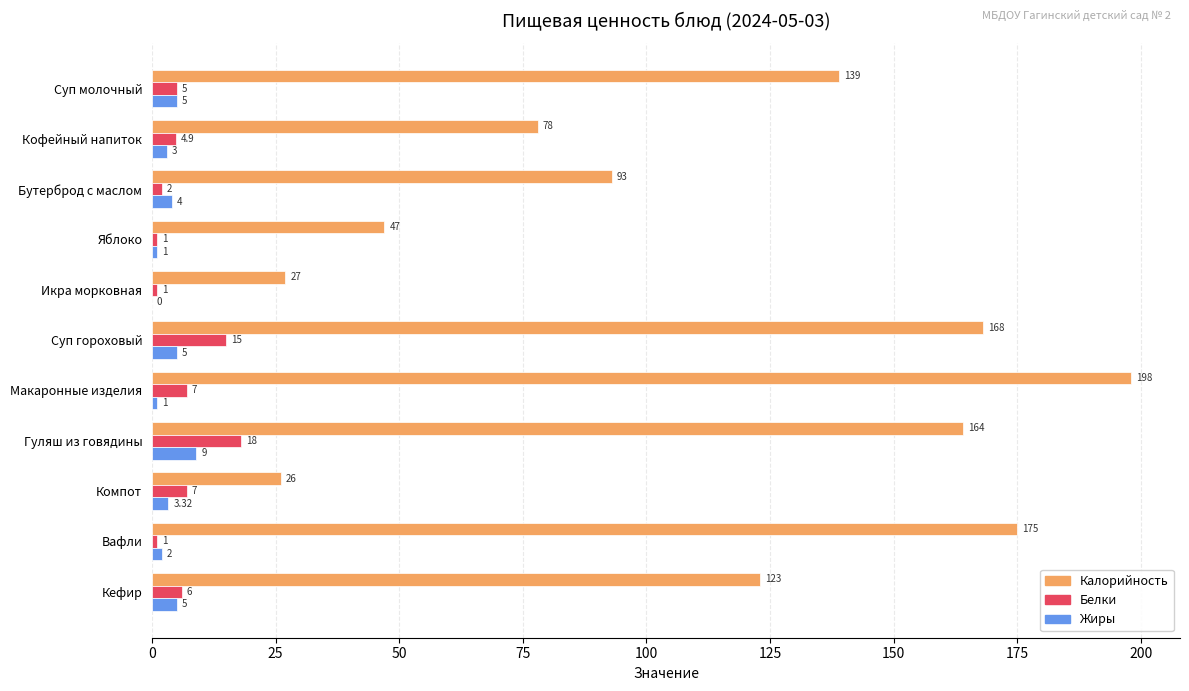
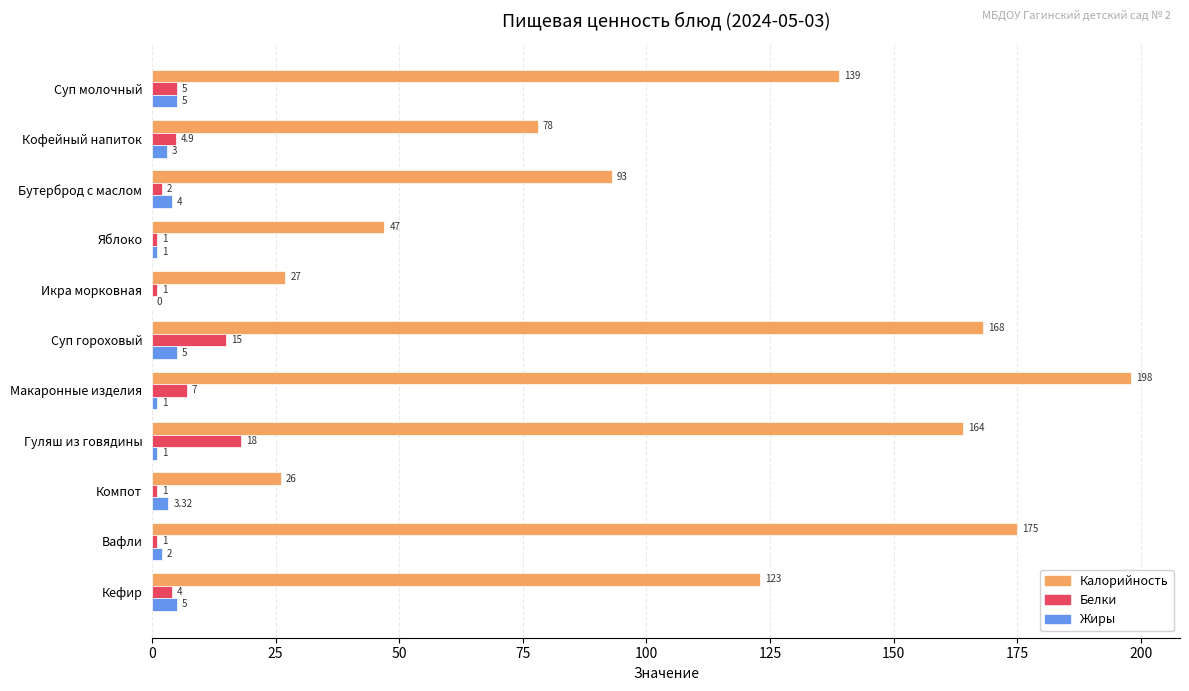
  {
    "Калорийность": {
      "Суп молочный": 139,
      "Кофейный напиток": 78,
      "Бутерброд с маслом": 93,
      "Яблоко": 47,
      "Икра морковная": 27,
      "Суп гороховый": 168,
      "Макаронные изделия": 198,
      "Гуляш из говядины": 164,
      "Компот": 26,
      "Вафли": 175,
      "Кефир": 123
    },
    "Белки": {
      "Суп молочный": 5,
      "Кофейный напиток": 4.9,
      "Бутерброд с маслом": 2,
      "Яблоко": 1,
      "Икра морковная": 1,
      "Суп гороховый": 15,
      "Макаронные изделия": 7,
      "Гуляш из говядины": 18,
-     "Компот": 7,
+     "Компот": 1,
      "Вафли": 1,
-     "Кефир": 6
+     "Кефир": 4
    },
    "Жиры": {
      "Суп молочный": 5,
      "Кофейный напиток": 3,
      "Бутерброд с маслом": 4,
      "Яблоко": 1,
      "Икра морковная": 0,
      "Суп гороховый": 5,
      "Макаронные изделия": 1,
-     "Гуляш из говядины": 9,
+     "Гуляш из говядины": 1,
      "Компот": 3.32,
      "Вафли": 2,
      "Кефир": 5
    }
  }
